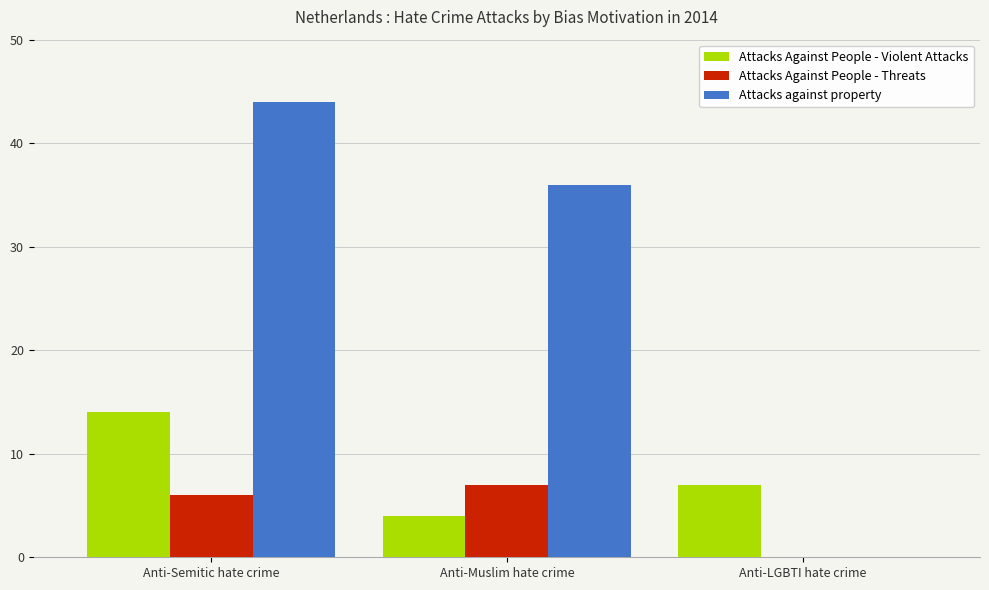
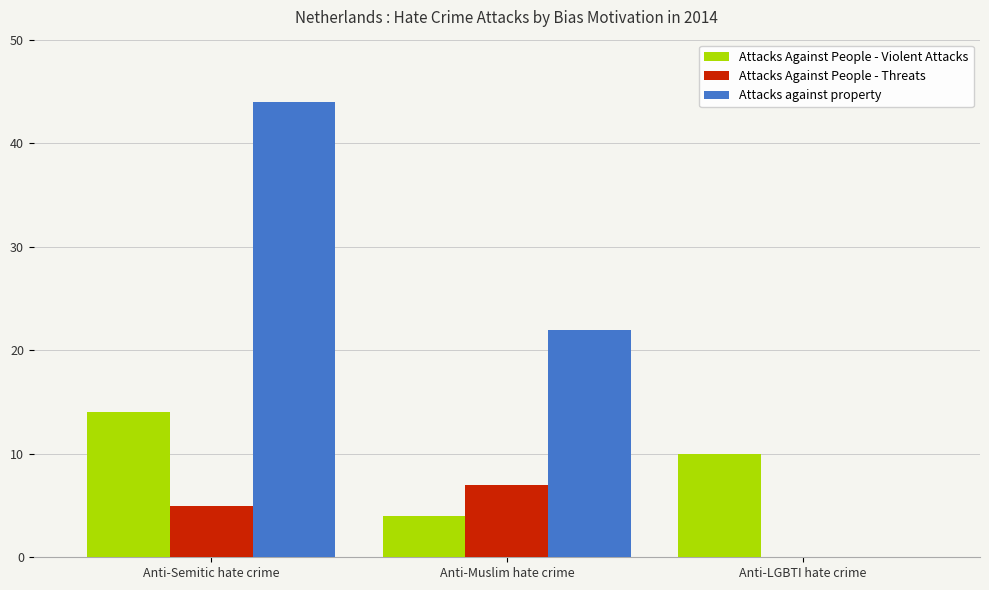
  {
    "Attacks Against People - Violent Attacks": {
      "Anti-Semitic hate crime": 14,
      "Anti-Muslim hate crime": 4,
-     "Anti-LGBTI hate crime": 7
+     "Anti-LGBTI hate crime": 10
    },
    "Attacks Against People - Threats": {
-     "Anti-Semitic hate crime": 6,
+     "Anti-Semitic hate crime": 5,
      "Anti-Muslim hate crime": 7,
      "Anti-LGBTI hate crime": 0
    },
    "Attacks against property": {
      "Anti-Semitic hate crime": 44,
-     "Anti-Muslim hate crime": 36,
+     "Anti-Muslim hate crime": 22,
      "Anti-LGBTI hate crime": 0
    }
  }
